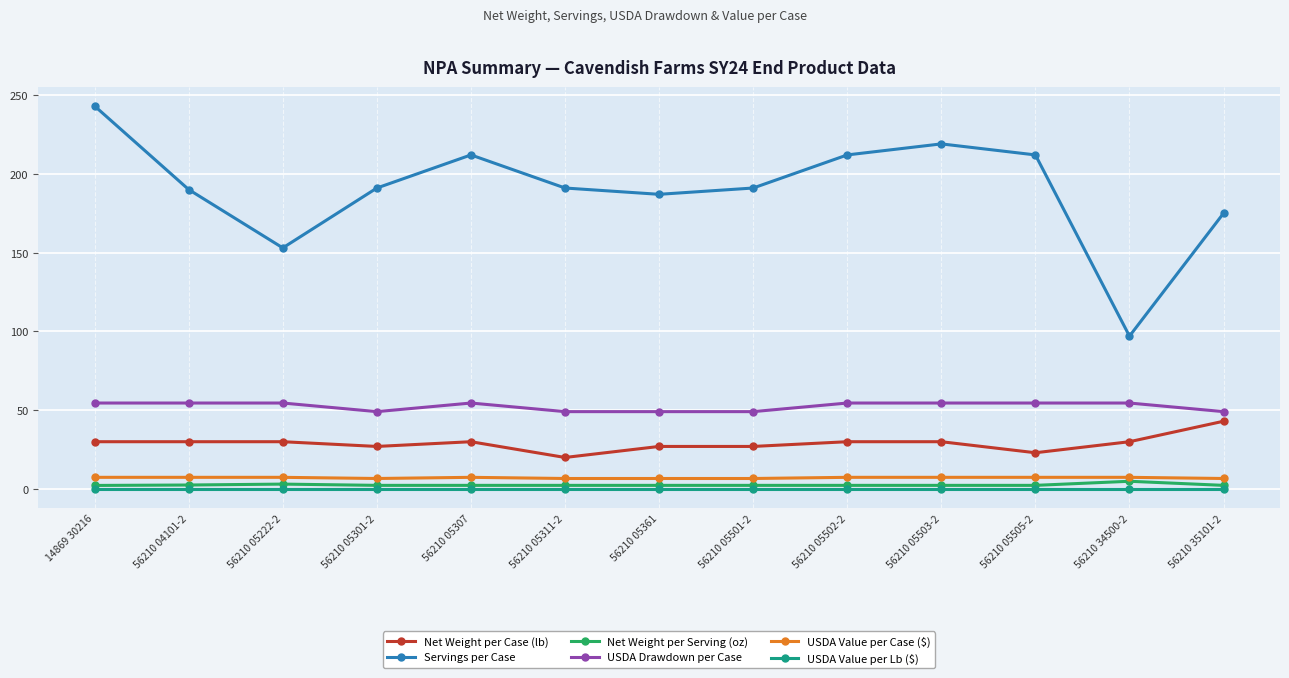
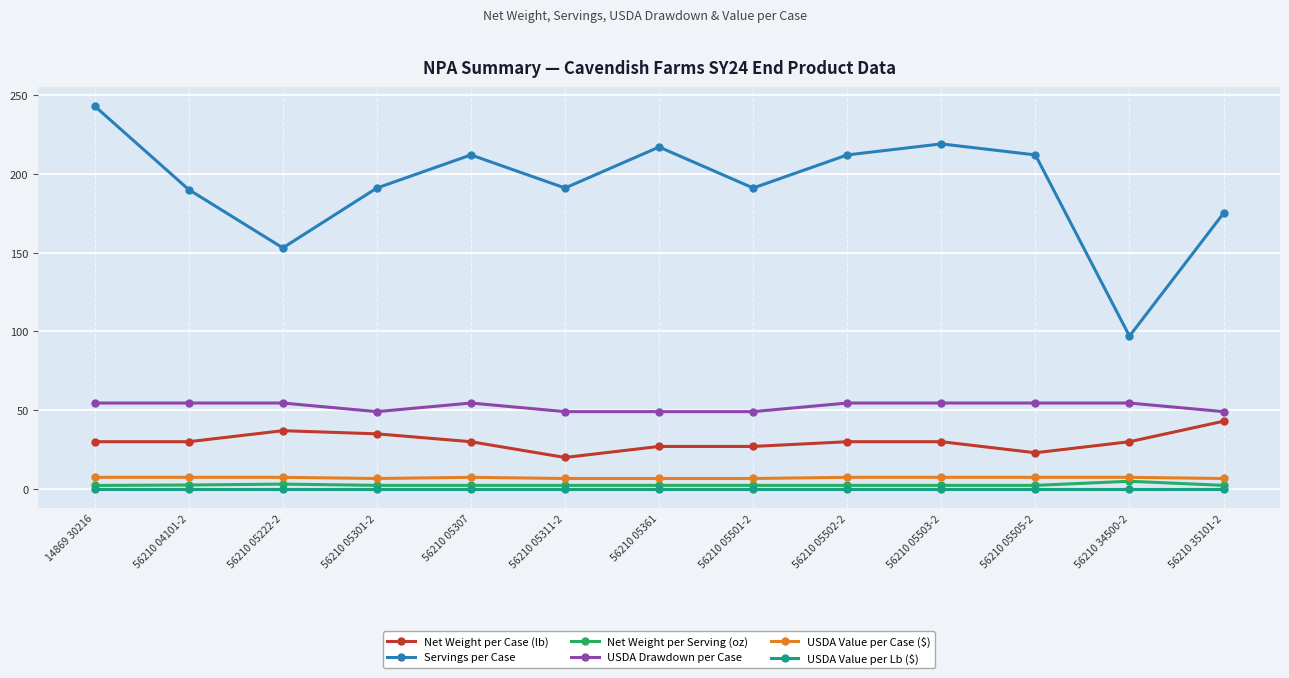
  {
    "Net Weight per Case (lb)": {
      "14869 30216": 30,
      "56210 04101-2": 30,
-     "56210 05222-2": 30,
-     "56210 05301-2": 27,
+     "56210 05222-2": 37,
+     "56210 05301-2": 35,
      "56210 05307": 30,
      "56210 05311-2": 20,
      "56210 05361": 27,
      "56210 05501-2": 27,
      "56210 05502-2": 30,
      "56210 05503-2": 30,
      "56210 05505-2": 23,
      "56210 34500-2": 30,
      "56210 35101-2": 43
    },
    "Servings per Case": {
      "14869 30216": 243,
      "56210 04101-2": 190,
      "56210 05222-2": 153,
      "56210 05301-2": 191,
      "56210 05307": 212,
      "56210 05311-2": 191,
-     "56210 05361": 187,
+     "56210 05361": 217,
      "56210 05501-2": 191,
      "56210 05502-2": 212,
      "56210 05503-2": 219,
      "56210 05505-2": 212,
      "56210 34500-2": 97,
      "56210 35101-2": 175
    },
    "USDA Drawdown per Case": {
      "14869 30216": 55,
      "56210 04101-2": 55,
      "56210 05222-2": 55,
      "56210 05301-2": 49,
      "56210 05307": 55,
      "56210 05311-2": 49,
      "56210 05361": 49,
      "56210 05501-2": 49,
      "56210 05502-2": 55,
      "56210 05503-2": 55,
      "56210 05505-2": 55,
      "56210 34500-2": 55,
      "56210 35101-2": 49
    },
    "USDA Value per Case ($)": {
      "14869 30216": 7,
      "56210 04101-2": 7,
      "56210 05222-2": 7,
      "56210 05301-2": 7,
      "56210 05307": 7,
      "56210 05311-2": 7,
      "56210 05361": 7,
      "56210 05501-2": 7,
      "56210 05502-2": 7,
      "56210 05503-2": 7,
      "56210 05505-2": 7,
      "56210 34500-2": 7,
      "56210 35101-2": 7
    }
  }
